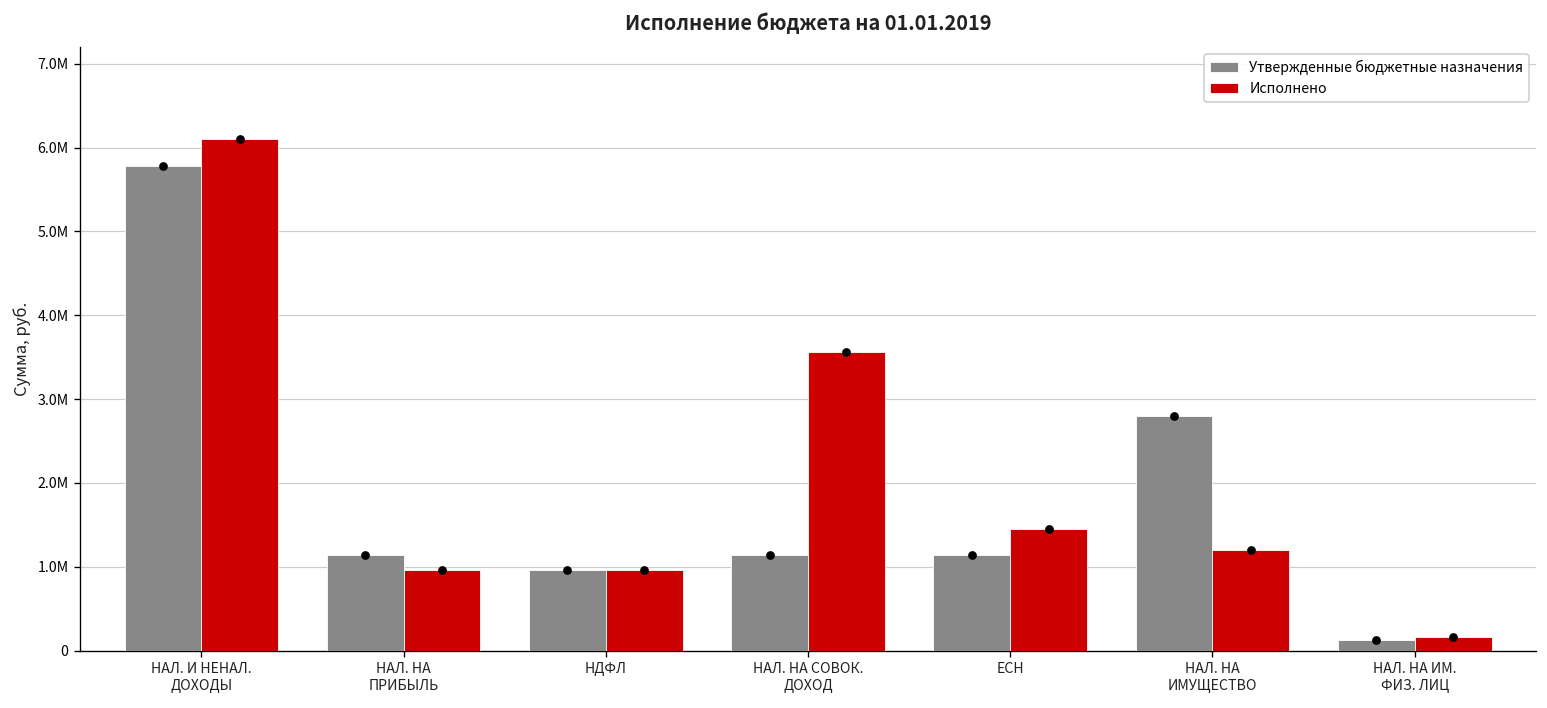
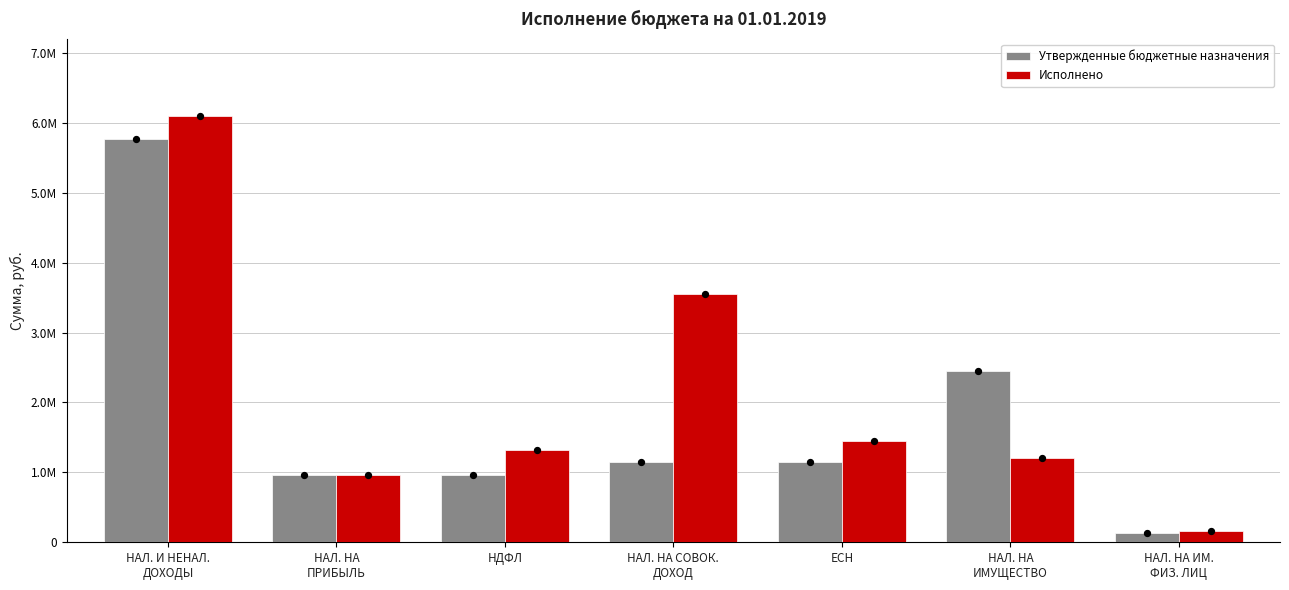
  {
    "Утвержденные бюджетные назначения": {
      "НАЛ. И НЕНАЛ. ДОХОДЫ": 5800000,
-     "НАЛ. НА ПРИБЫЛЬ": 1100000,
+     "НАЛ. НА ПРИБЫЛЬ": 1000000,
      "НДФЛ": 1000000,
      "НАЛ. НА СОВОК. ДОХОД": 1100000,
      "ЕСН": 1100000,
-     "НАЛ. НА ИМУЩЕСТВО": 2800000,
+     "НАЛ. НА ИМУЩЕСТВО": 2400000,
      "НАЛ. НА ИМ. ФИЗ. ЛИЦ": 100000
    },
    "Исполнено": {
      "НАЛ. И НЕНАЛ. ДОХОДЫ": 6100000,
      "НАЛ. НА ПРИБЫЛЬ": 1000000,
-     "НДФЛ": 1000000,
+     "НДФЛ": 1300000,
      "НАЛ. НА СОВОК. ДОХОД": 3600000,
      "ЕСН": 1400000,
      "НАЛ. НА ИМУЩЕСТВО": 1200000,
      "НАЛ. НА ИМ. ФИЗ. ЛИЦ": 200000
    }
  }
